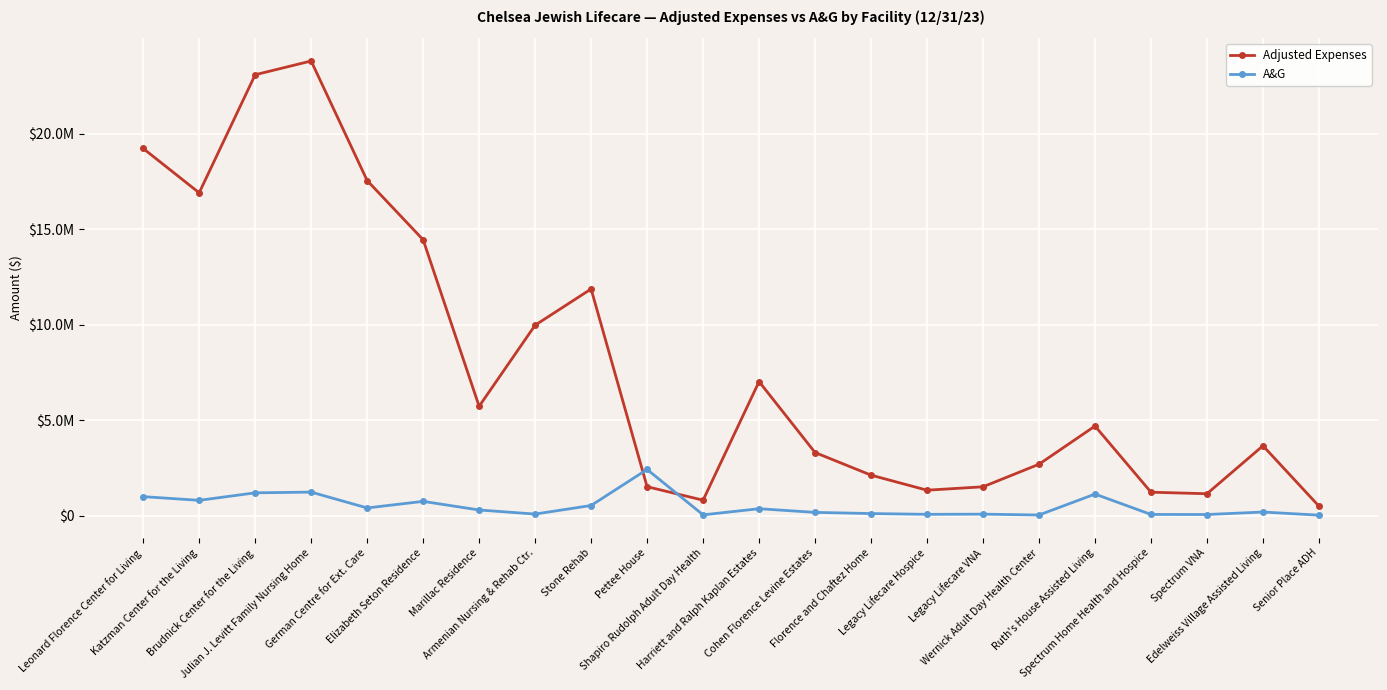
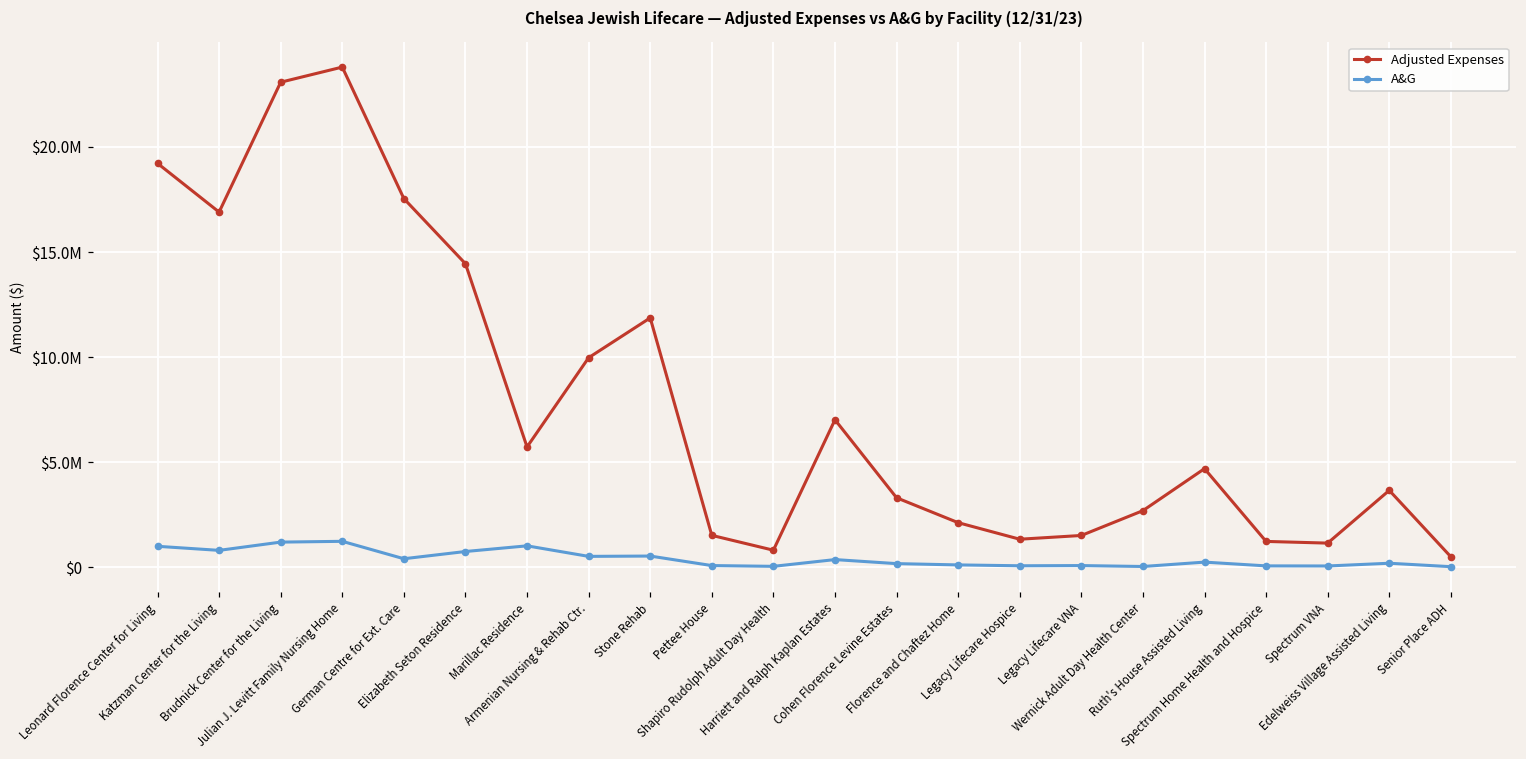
  {
    "Adjusted Expenses": {
      "Leonard Florence Center for Living": "$19200000",
      "Katzman Center for the Living": "$16900000",
      "Brudnick Center for the Living": "$23100000",
      "Julian J. Levitt Family Nursing Home": "$23800000",
      "German Centre for Ext. Care": "$17500000",
      "Elizabeth Seton Residence": "$14400000",
      "Marillac Residence": "$5700000",
      "Armenian Nursing & Rehab Ctr.": "$10000000",
      "Stone Rehab": "$11900000",
      "Pettee House": "$1500000",
      "Shapiro Rudolph Adult Day Health": "$800000",
      "Harriett and Ralph Kaplan Estates": "$7000000",
      "Cohen Florence Levine Estates": "$3300000",
      "Florence and Chaftez Home": "$2100000",
      "Legacy Lifecare Hospice": "$1300000",
      "Legacy Lifecare VNA": "$1500000",
      "Wernick Adult Day Health Center": "$2700000",
      "Ruth's House Assisted Living": "$4700000",
      "Spectrum Home Health and Hospice": "$1200000",
      "Spectrum VNA": "$1100000",
      "Edelweiss Village Assisted Living": "$3700000",
      "Senior Place ADH": "$500000"
    },
    "A&G": {
      "Leonard Florence Center for Living": "$1000000",
      "Katzman Center for the Living": "$800000",
      "Brudnick Center for the Living": "$1200000",
      "Julian J. Levitt Family Nursing Home": "$1200000",
      "German Centre for Ext. Care": "$400000",
      "Elizabeth Seton Residence": "$700000",
-     "Marillac Residence": "$300000",
-     "Armenian Nursing & Rehab Ctr.": "$100000",
+     "Marillac Residence": "$1000000",
+     "Armenian Nursing & Rehab Ctr.": "$500000",
      "Stone Rehab": "$500000",
-     "Pettee House": "$2400000",
+     "Pettee House": "$100000",
      "Shapiro Rudolph Adult Day Health": "$0",
      "Harriett and Ralph Kaplan Estates": "$400000",
      "Cohen Florence Levine Estates": "$200000",
      "Florence and Chaftez Home": "$100000",
      "Legacy Lifecare Hospice": "$100000",
      "Legacy Lifecare VNA": "$100000",
      "Wernick Adult Day Health Center": "$0",
-     "Ruth's House Assisted Living": "$1100000",
+     "Ruth's House Assisted Living": "$200000",
      "Spectrum Home Health and Hospice": "$100000",
      "Spectrum VNA": "$100000",
      "Edelweiss Village Assisted Living": "$200000",
      "Senior Place ADH": "$0"
    }
  }
